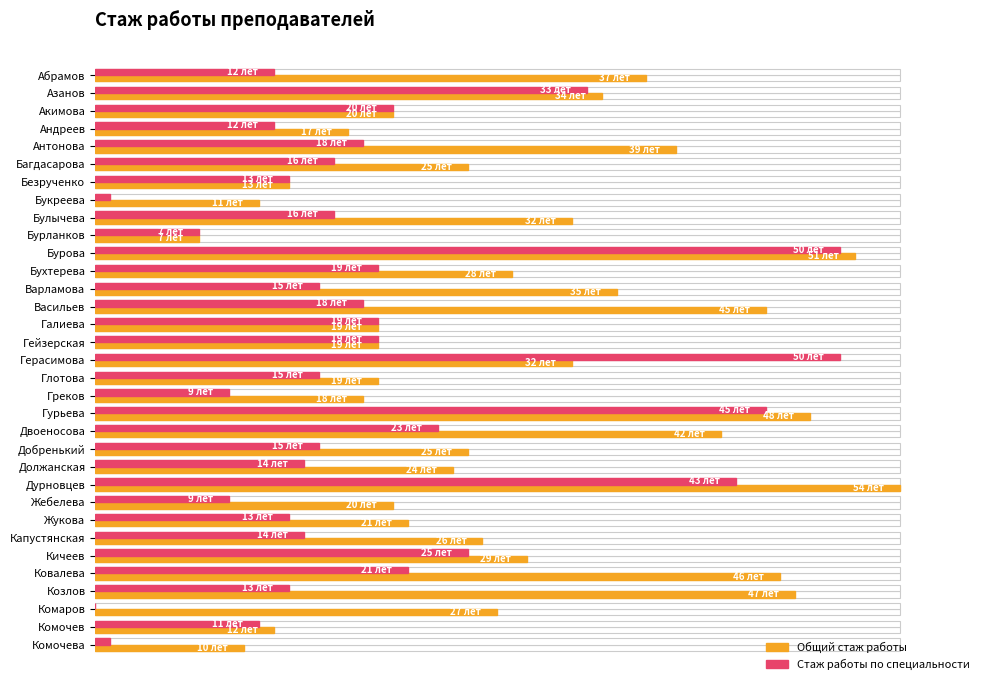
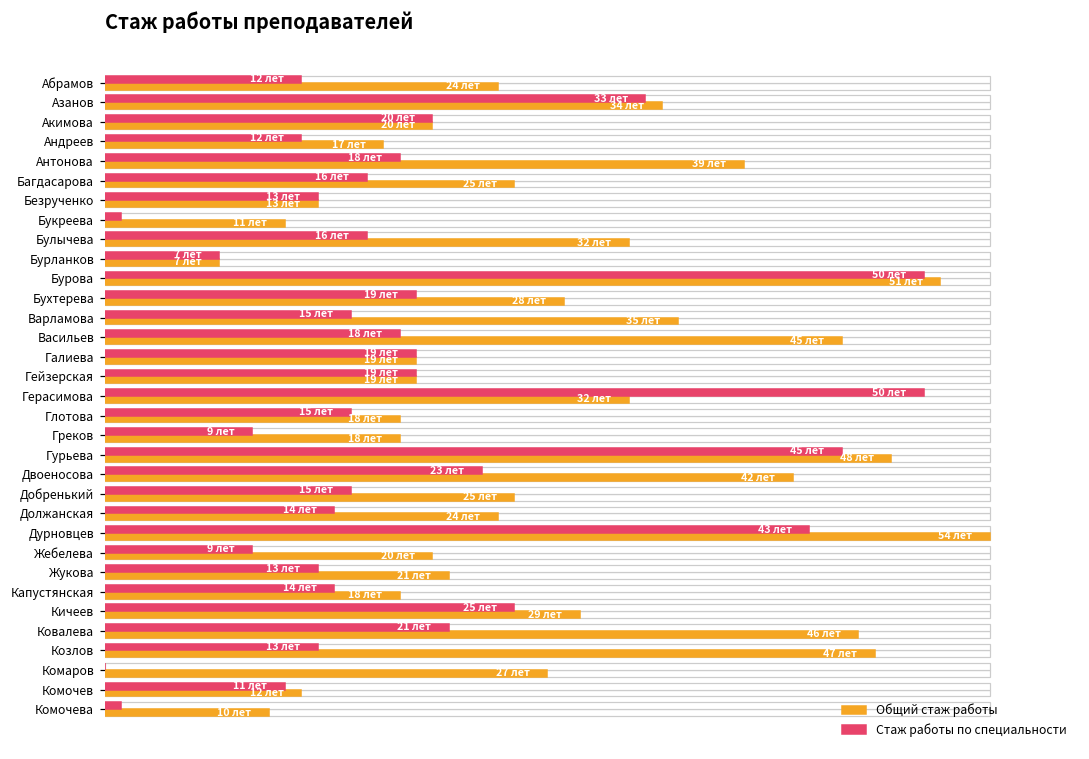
  {
    "Общий стаж работы": {
-     "Абрамов": 37,
-     "Глотова": 19,
-     "Капустянская": 26
+     "Абрамов": 24,
+     "Глотова": 18,
+     "Капустянская": 18
    }
  }
